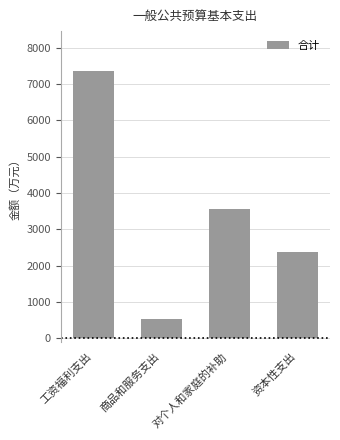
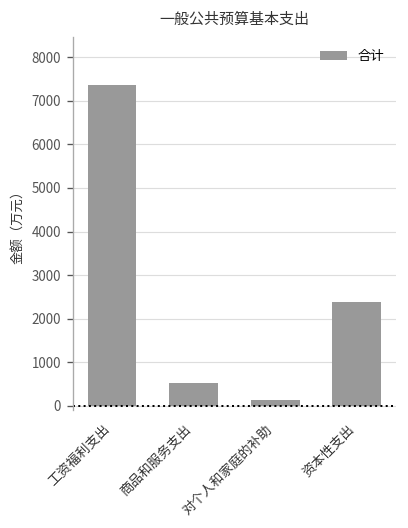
  {
    "工资福利支出": 7400,
    "商品和服务支出": 500,
-   "对个人和家庭的补助": 3600,
+   "对个人和家庭的补助": 100,
    "资本性支出": 2400
  }
